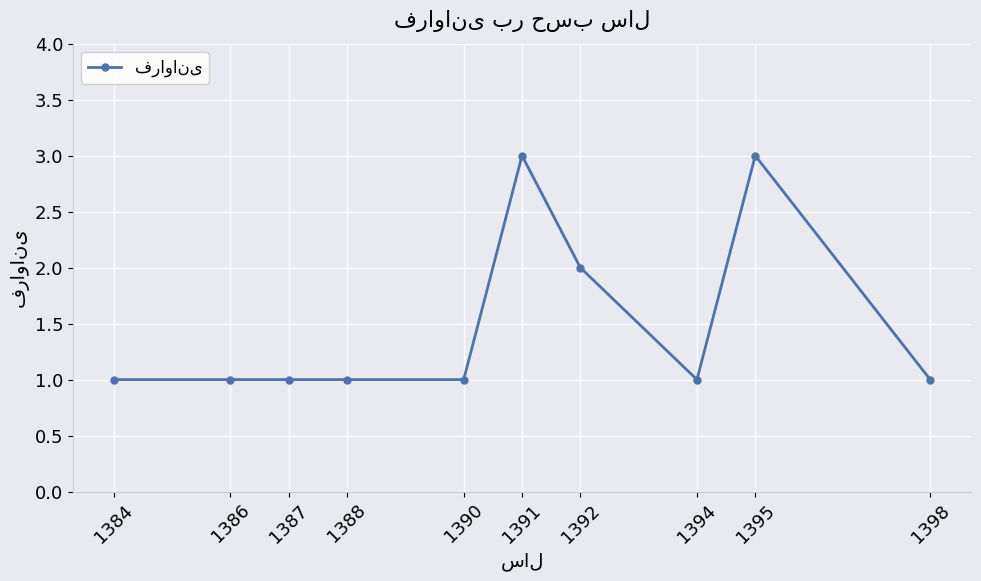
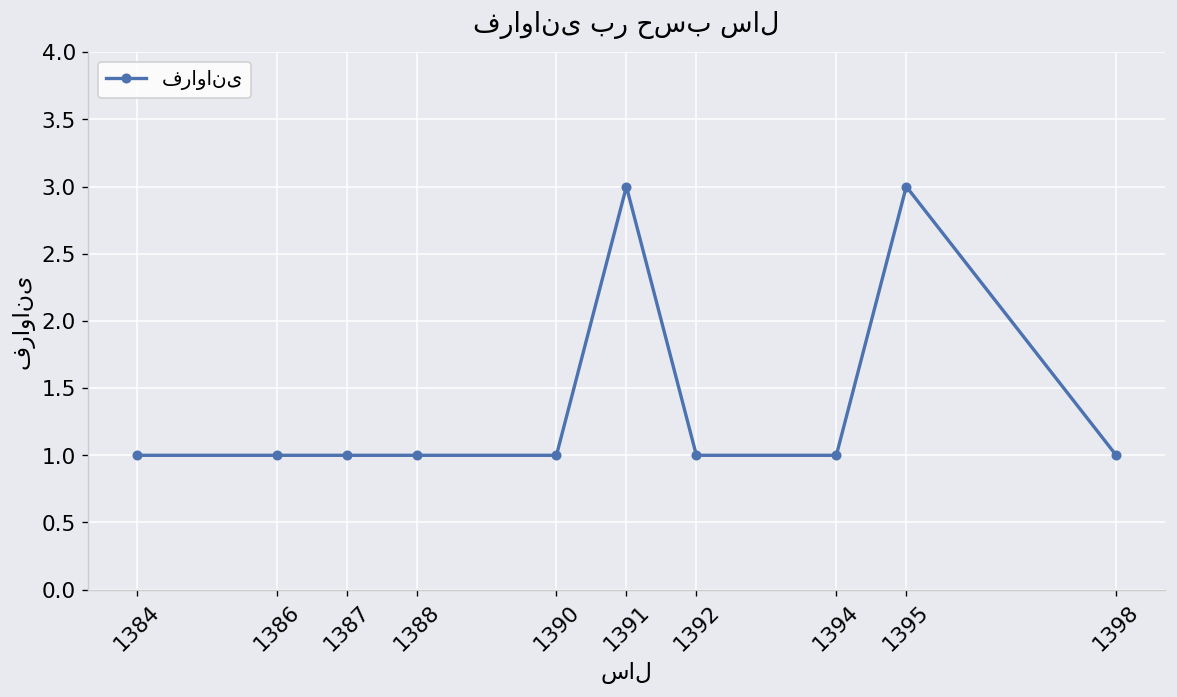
  {
    "1384": 1,
    "1386": 1,
    "1387": 1,
    "1388": 1,
    "1390": 1,
    "1391": 3,
-   "1392": 2,
+   "1392": 1,
    "1394": 1,
    "1395": 3,
    "1398": 1
  }
